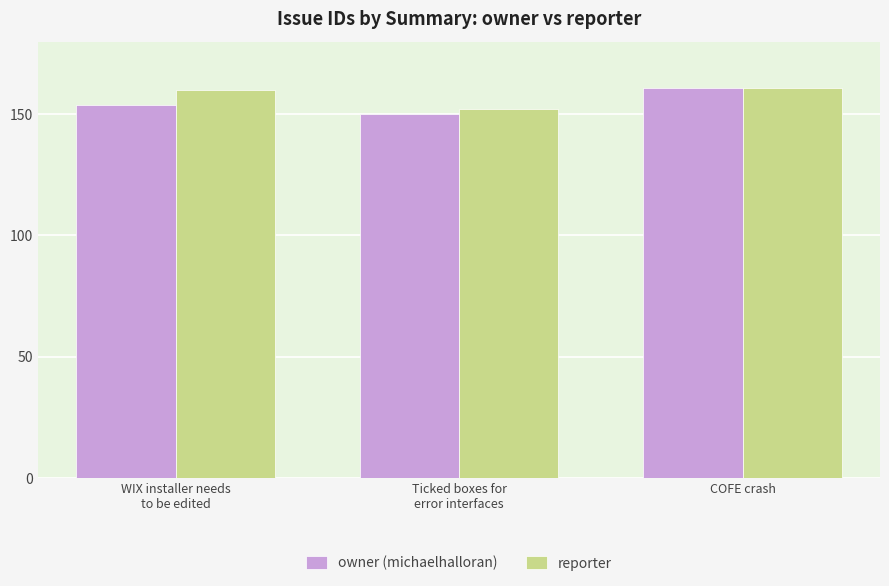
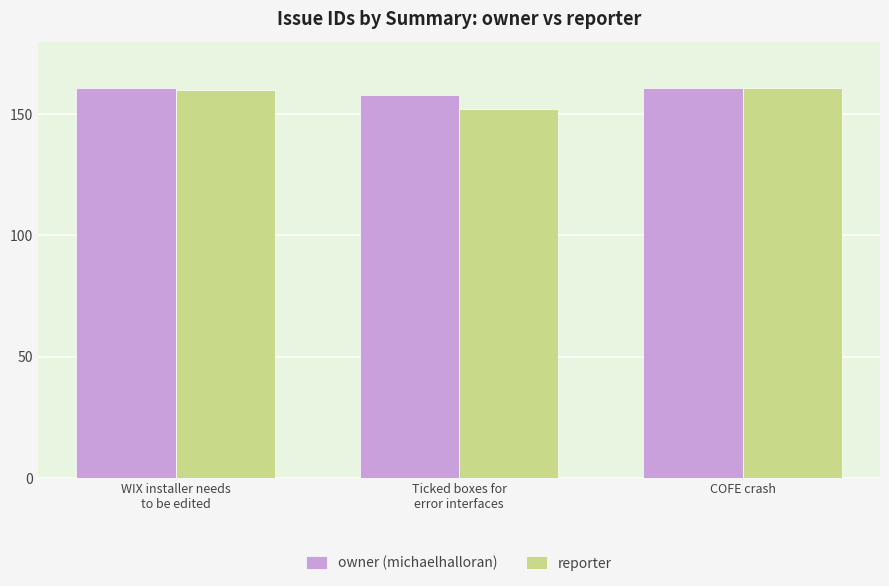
  {
    "owner (michaelhalloran)": {
-     "WIX installer needs to be edited": 154,
-     "Ticked boxes for error interfaces": 150,
+     "WIX installer needs to be edited": 161,
+     "Ticked boxes for error interfaces": 158,
      "COFE crash": 161
    },
    "reporter": {
      "WIX installer needs to be edited": 160,
      "Ticked boxes for error interfaces": 152,
      "COFE crash": 161
    }
  }
